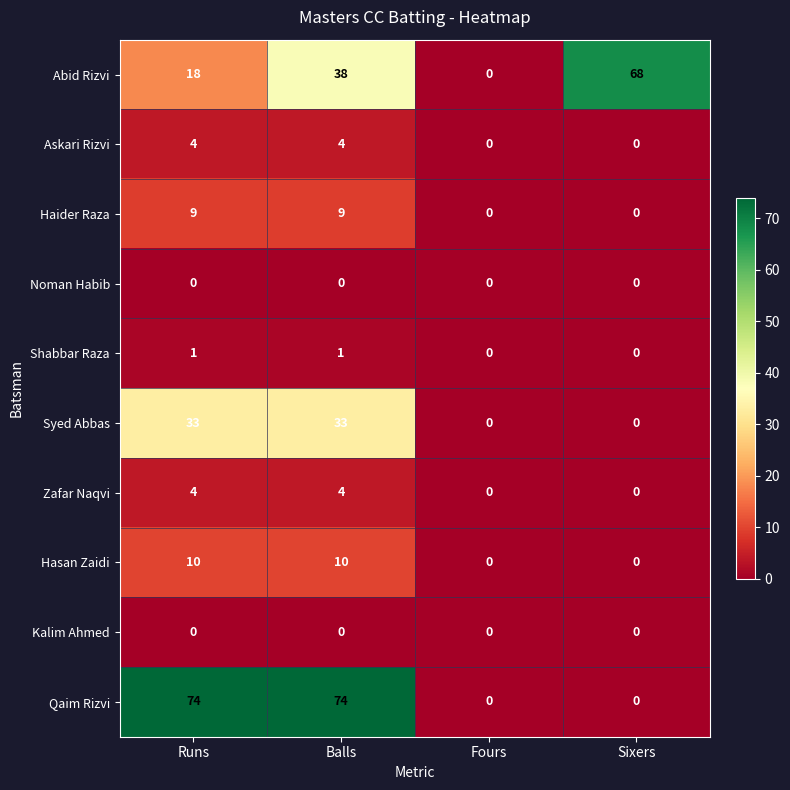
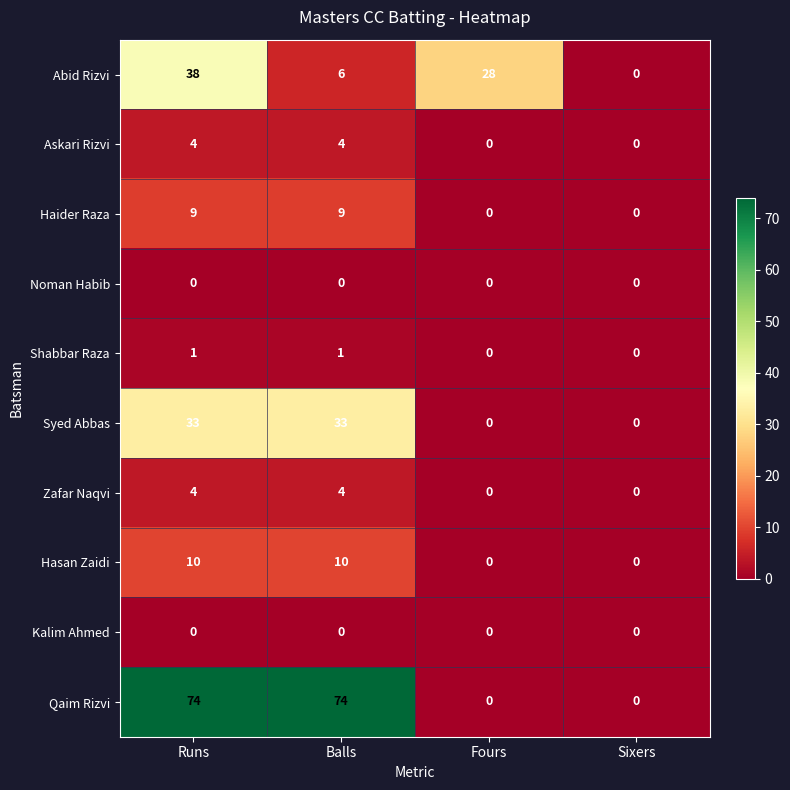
  {
    "Abid Rizvi": {
-     "Runs": 18,
-     "Balls": 38,
-     "Fours": 0,
-     "Sixers": 68
+     "Runs": 38,
+     "Balls": 6,
+     "Fours": 28,
+     "Sixers": 0
    },
    "Askari Rizvi": {
      "Runs": 4,
      "Balls": 4,
      "Fours": 0,
      "Sixers": 0
    },
    "Haider Raza": {
      "Runs": 9,
      "Balls": 9,
      "Fours": 0,
      "Sixers": 0
    },
    "Noman Habib": {
      "Runs": 0,
      "Balls": 0,
      "Fours": 0,
      "Sixers": 0
    },
    "Shabbar Raza": {
      "Runs": 1,
      "Balls": 1,
      "Fours": 0,
      "Sixers": 0
    },
    "Syed Abbas": {
      "Runs": 33,
      "Balls": 33,
      "Fours": 0,
      "Sixers": 0
    },
    "Zafar Naqvi": {
      "Runs": 4,
      "Balls": 4,
      "Fours": 0,
      "Sixers": 0
    },
    "Hasan Zaidi": {
      "Runs": 10,
      "Balls": 10,
      "Fours": 0,
      "Sixers": 0
    },
    "Kalim Ahmed": {
      "Runs": 0,
      "Balls": 0,
      "Fours": 0,
      "Sixers": 0
    },
    "Qaim Rizvi": {
      "Runs": 74,
      "Balls": 74,
      "Fours": 0,
      "Sixers": 0
    }
  }
